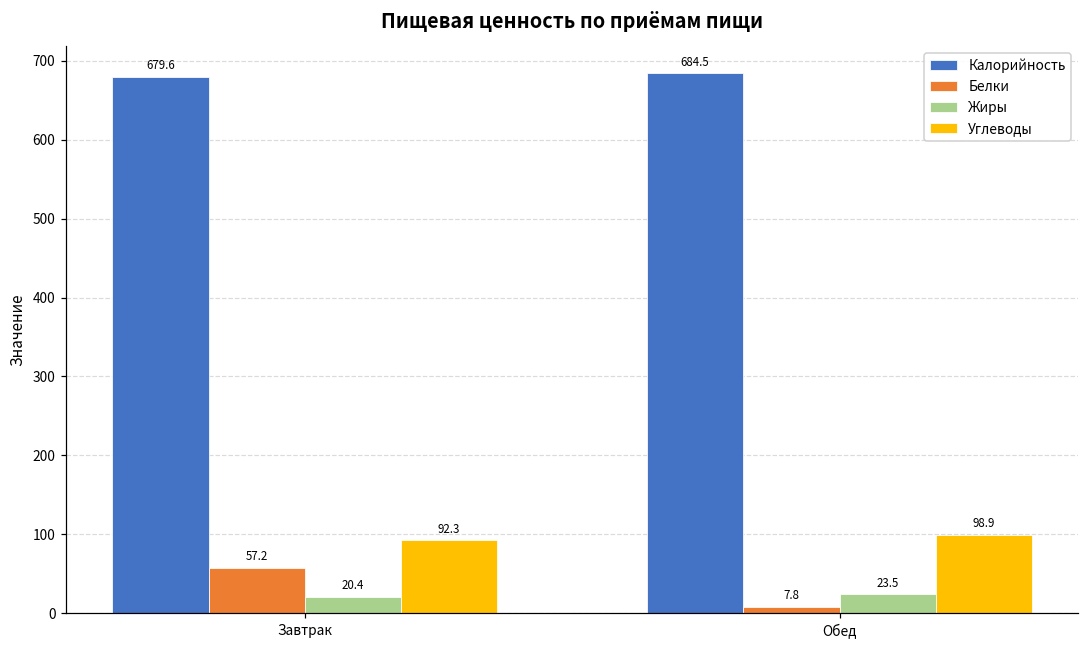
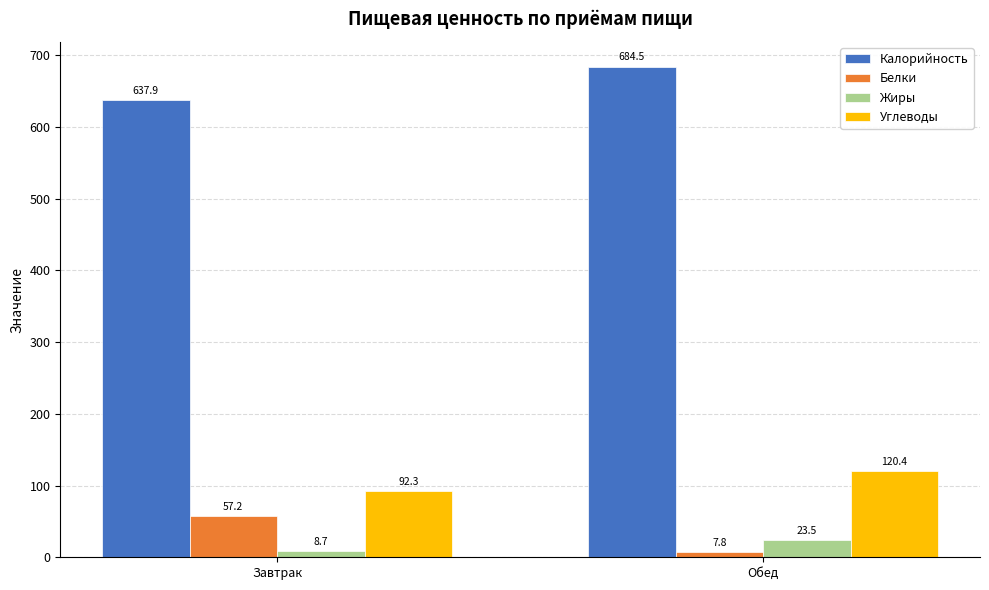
  {
    "Калорийность": {
-     "Завтрак": 679.6,
+     "Завтрак": 637.9,
      "Обед": 684.5
    },
    "Белки": {
      "Завтрак": 57.2,
      "Обед": 7.8
    },
    "Жиры": {
-     "Завтрак": 20.4,
+     "Завтрак": 8.7,
      "Обед": 23.5
    },
    "Углеводы": {
      "Завтрак": 92.3,
-     "Обед": 98.9
+     "Обед": 120.4
    }
  }
